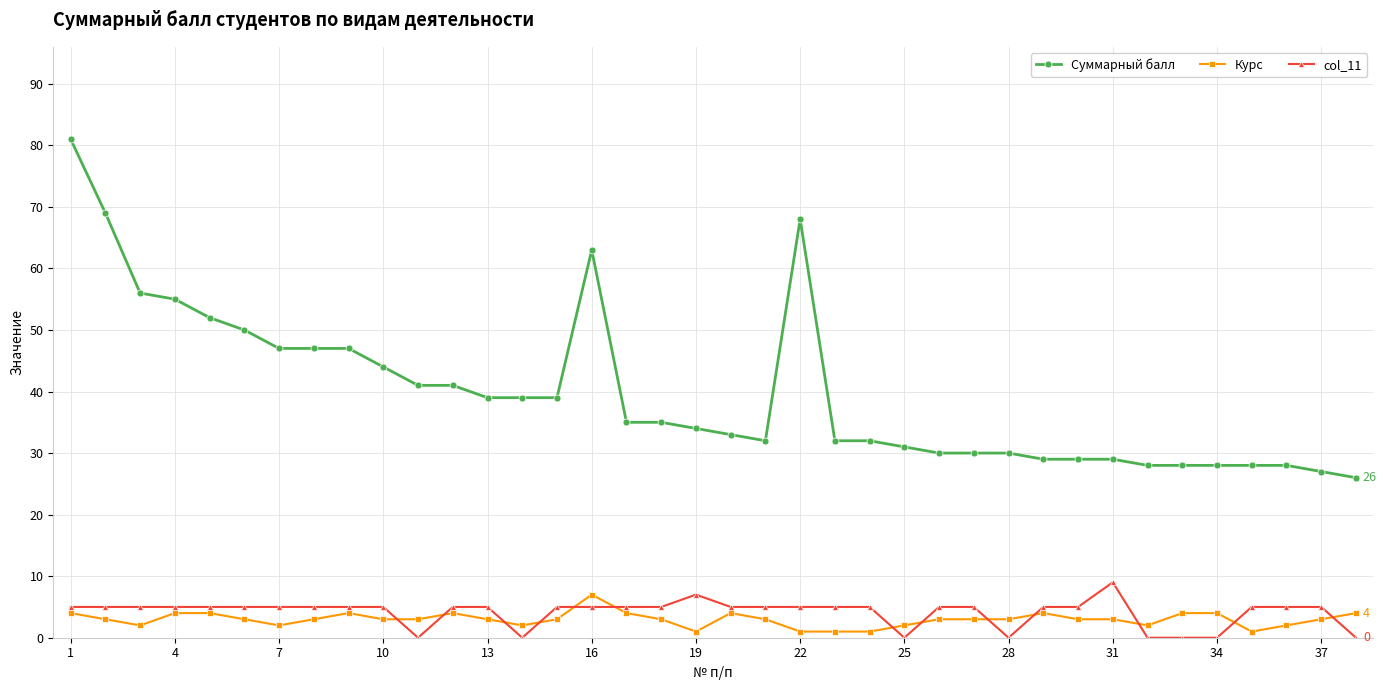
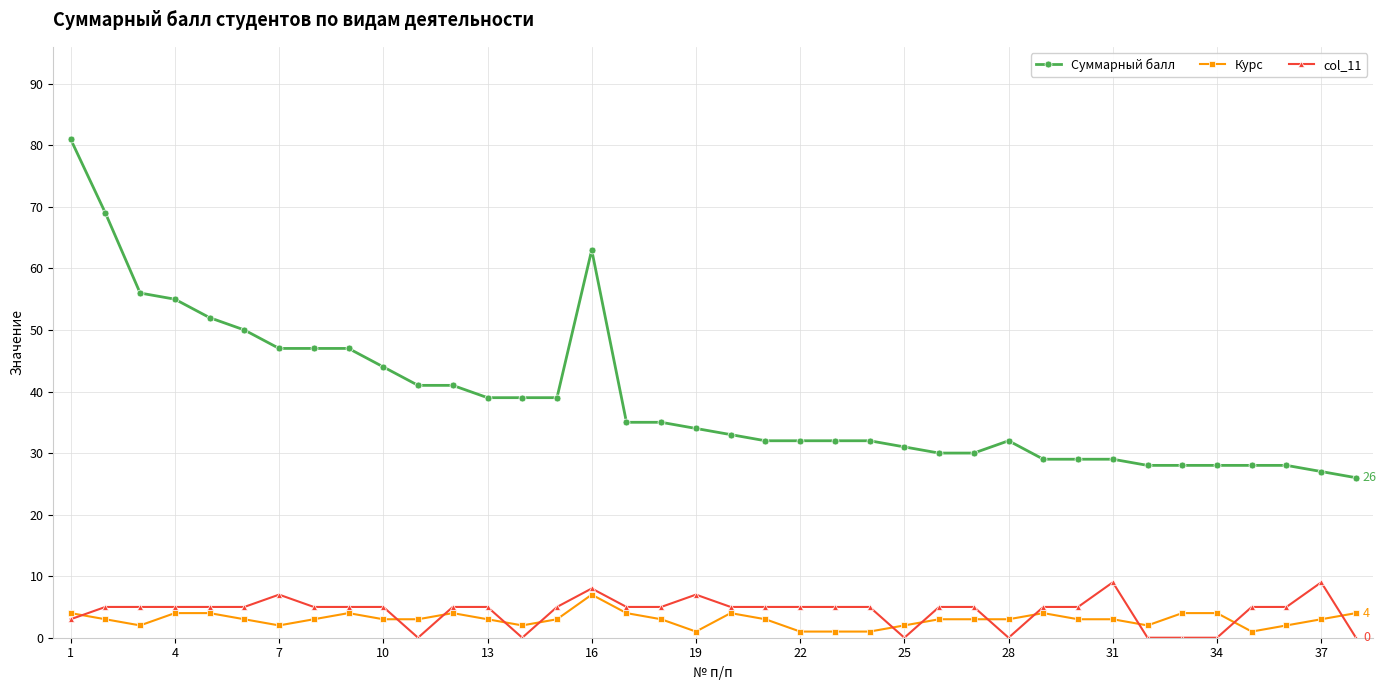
  {
    "Суммарный балл": {
      "1": 81,
      "4": 55,
      "7": 47,
      "10": 44,
      "13": 39,
      "16": 63,
      "19": 34,
-     "22": 68,
+     "22": 32,
      "25": 31,
-     "28": 30,
+     "28": 32,
      "31": 29,
      "34": 28,
      "37": 27
    },
    "Курс": {
      "1": 4,
      "4": 4,
      "7": 2,
      "10": 3,
      "13": 3,
      "16": 7,
      "19": 1,
      "22": 1,
      "25": 2,
      "28": 3,
      "31": 3,
      "34": 4,
      "37": 3
    },
    "col_11": {
-     "1": 5,
+     "1": 3,
      "4": 5,
-     "7": 5,
+     "7": 7,
      "10": 5,
      "13": 5,
-     "16": 5,
+     "16": 8,
      "19": 7,
      "22": 5,
      "25": 0,
      "28": 0,
      "31": 9,
      "34": 0,
-     "37": 5
+     "37": 9
    }
  }
